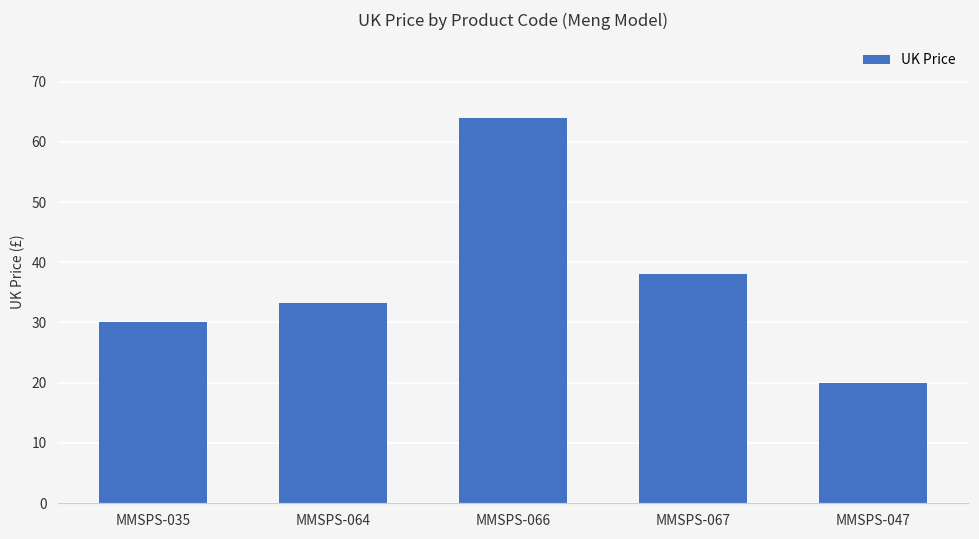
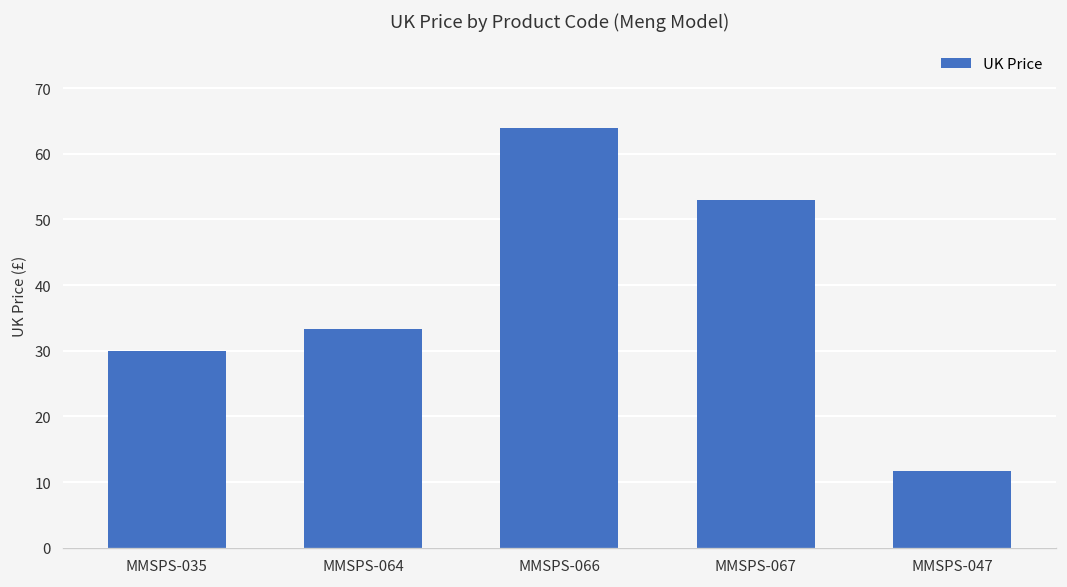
  {
    "MMSPS-035": 30,
    "MMSPS-064": 33,
    "MMSPS-066": 64,
-   "MMSPS-067": 38,
-   "MMSPS-047": 20
+   "MMSPS-067": 53,
+   "MMSPS-047": 12
  }
